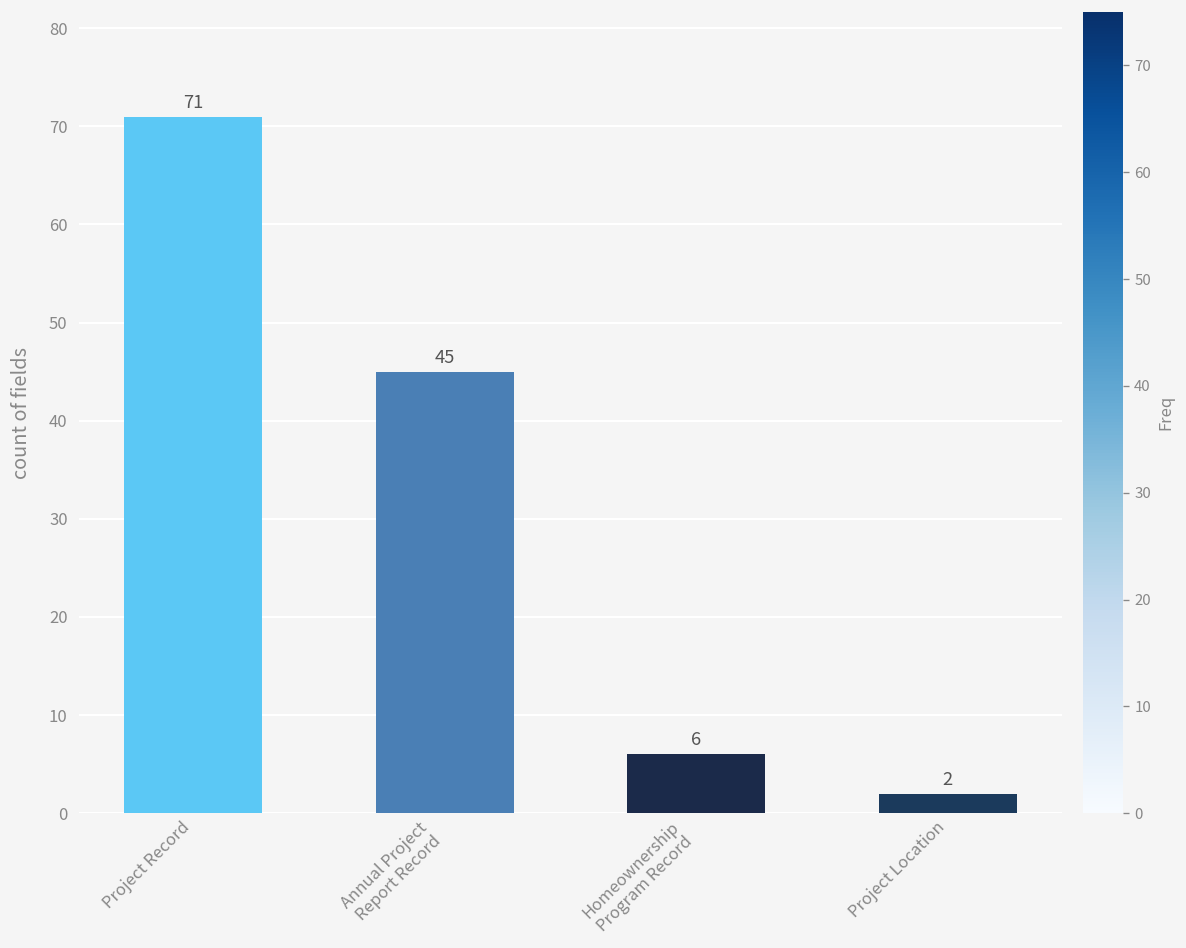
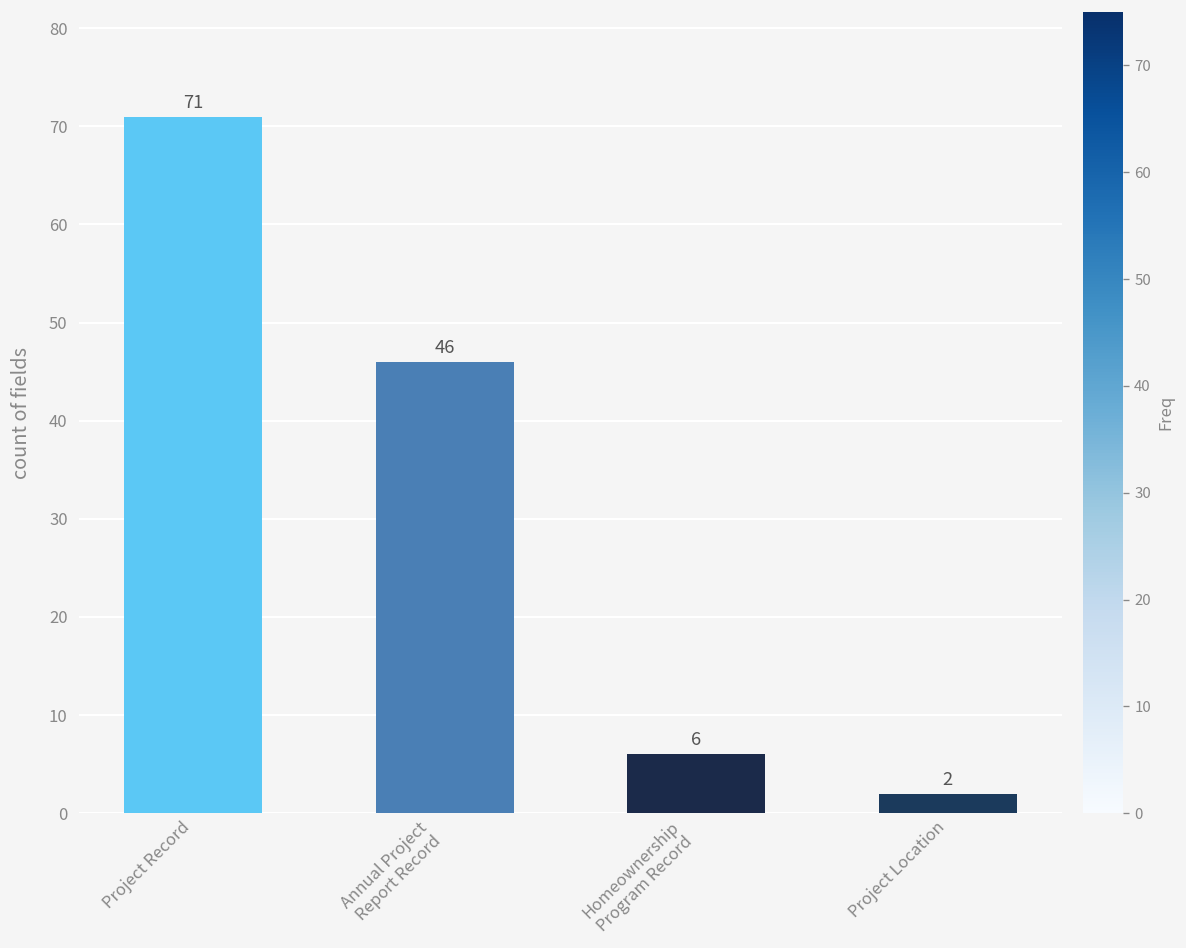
  {
    "Project Record": 71,
-   "Annual Project Report Record": 45,
+   "Annual Project Report Record": 46,
    "Homeownership Program Record": 6,
    "Project Location": 2
  }
